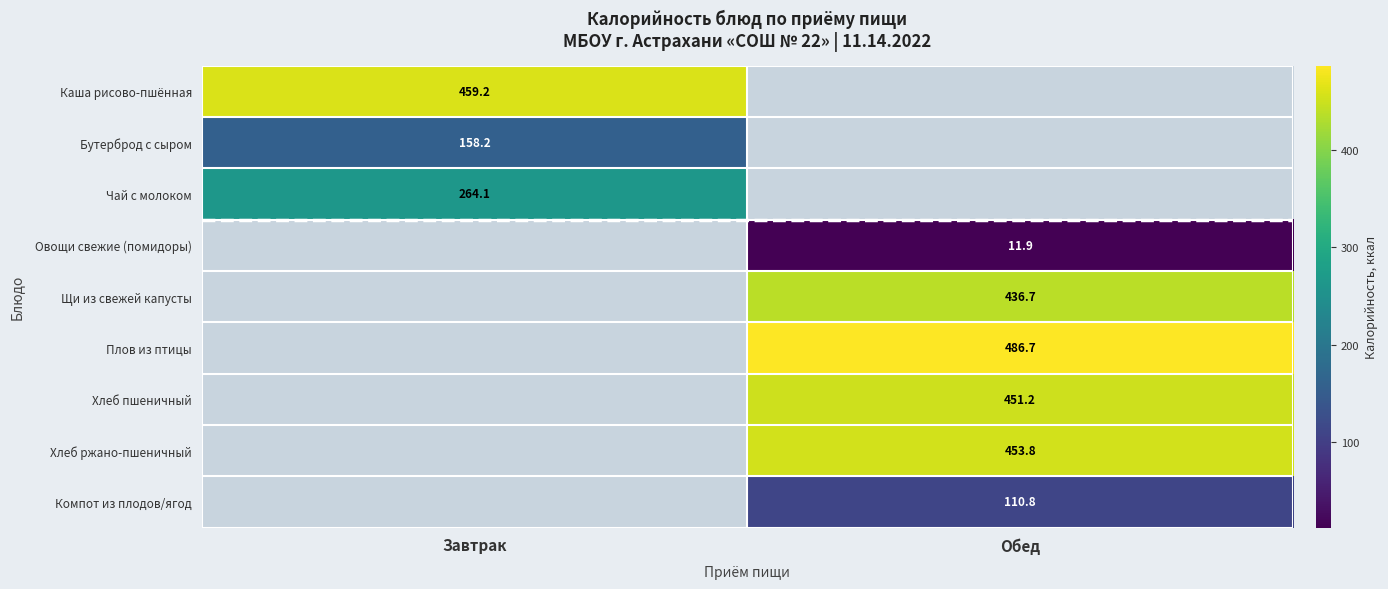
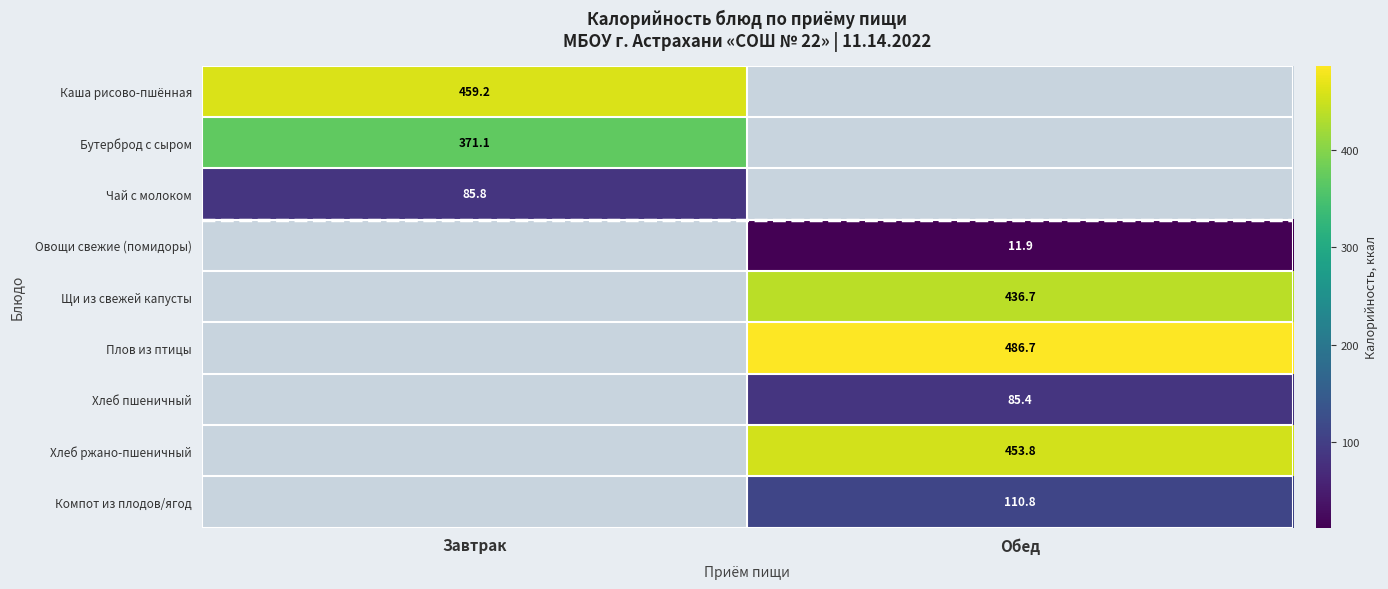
  {
    "Каша рисово-пшённая": {
      "Завтрак": 459.2
    },
    "Бутерброд с сыром": {
-     "Завтрак": 158.2
+     "Завтрак": 371.1
    },
    "Чай с молоком": {
-     "Завтрак": 264.1
+     "Завтрак": 85.8
    },
    "Овощи свежие (помидоры)": {
      "Обед": 11.9
    },
    "Щи из свежей капусты": {
      "Обед": 436.7
    },
    "Плов из птицы": {
      "Обед": 486.7
    },
    "Хлеб пшеничный": {
-     "Обед": 451.2
+     "Обед": 85.4
    },
    "Хлеб ржано-пшеничный": {
      "Обед": 453.8
    },
    "Компот из плодов/ягод": {
      "Обед": 110.8
    }
  }
